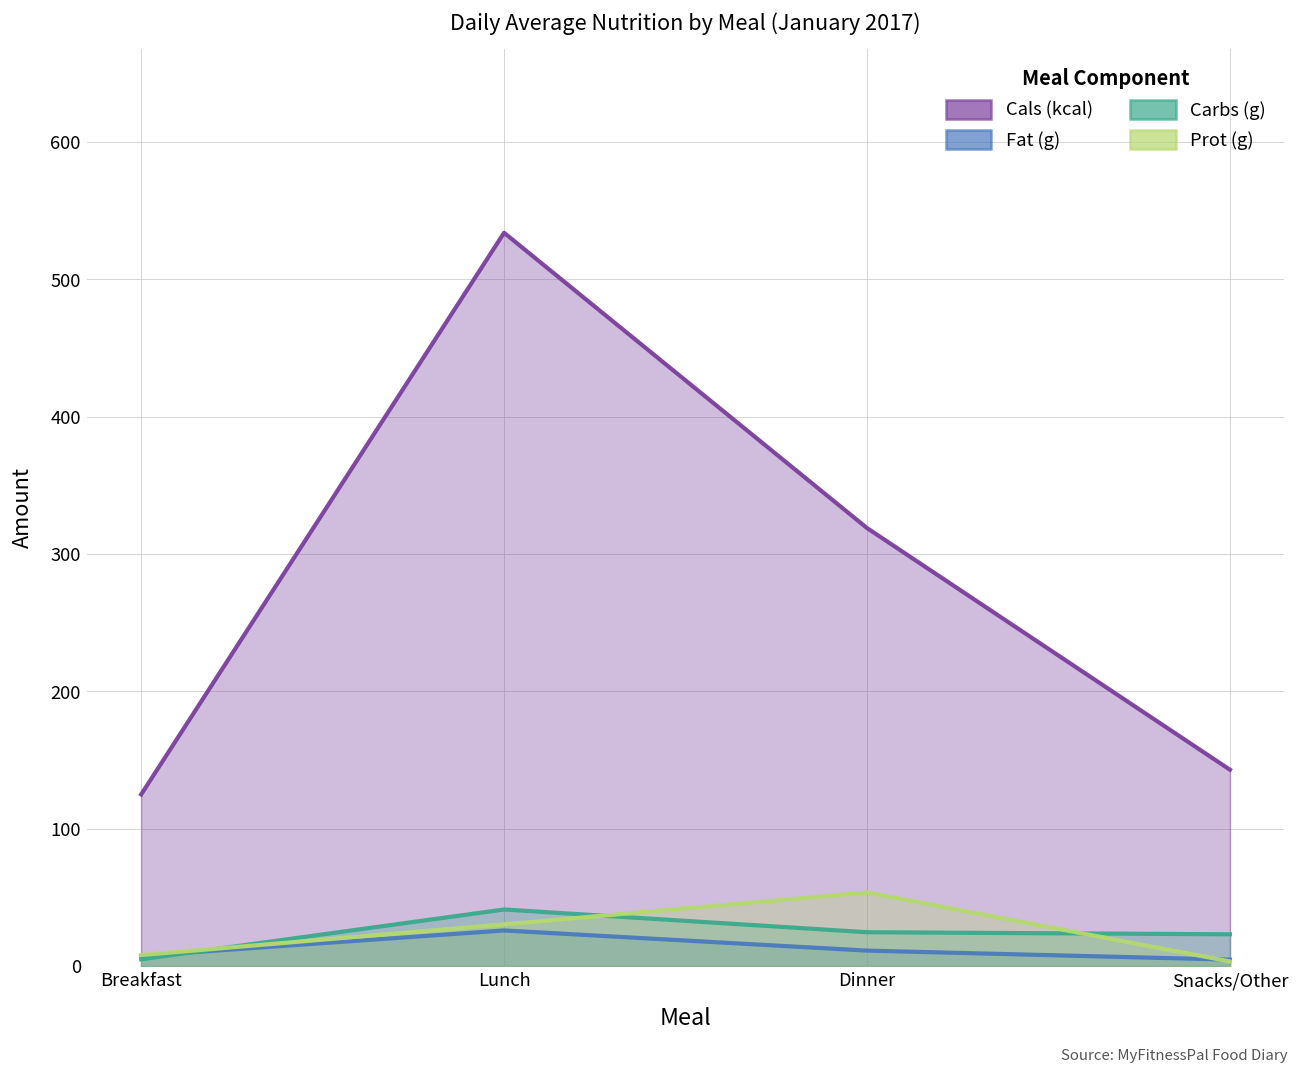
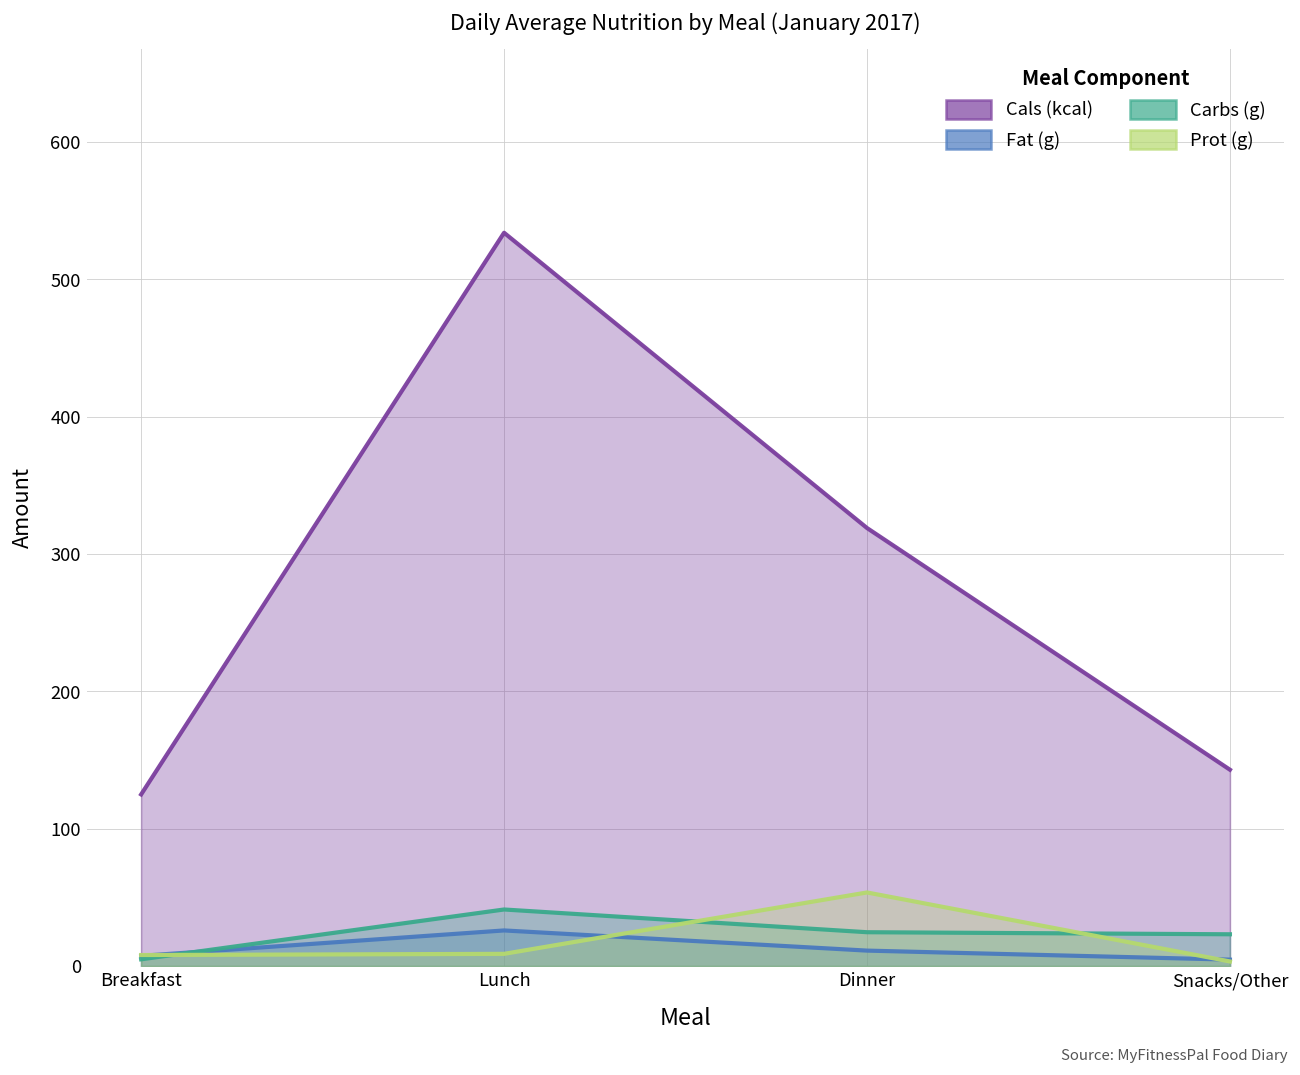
  {
    "Prot (g)": {
-     "Lunch": 30,
+     "Lunch": 9,
      "Dinner": 54
    }
  }
